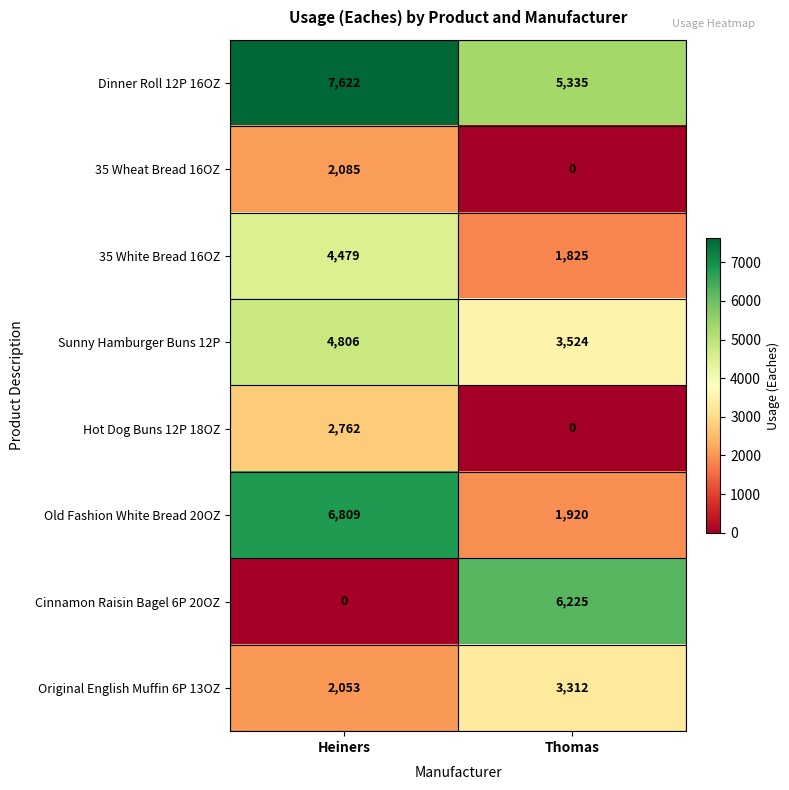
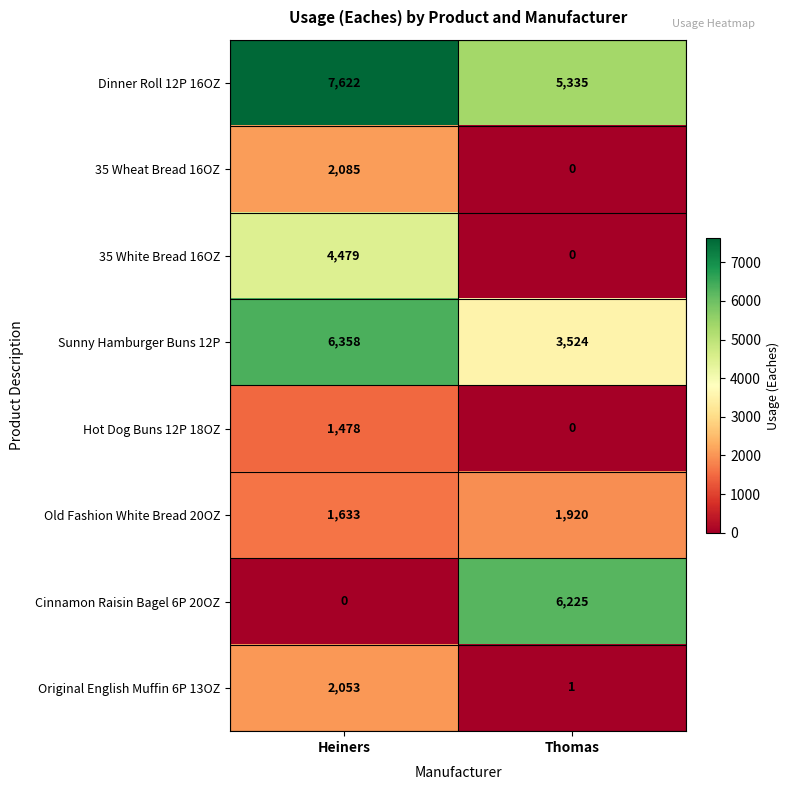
  {
    "Dinner Roll 12P 16OZ": {
      "Heiners": "7,622",
      "Thomas": "5,335"
    },
    "35 Wheat Bread 16OZ": {
      "Heiners": "2,085",
      "Thomas": "0"
    },
    "35 White Bread 16OZ": {
      "Heiners": "4,479",
-     "Thomas": "1,825"
+     "Thomas": "0"
    },
    "Sunny Hamburger Buns 12P": {
-     "Heiners": "4,806",
+     "Heiners": "6,358",
      "Thomas": "3,524"
    },
    "Hot Dog Buns 12P 18OZ": {
-     "Heiners": "2,762",
+     "Heiners": "1,478",
      "Thomas": "0"
    },
    "Old Fashion White Bread 20OZ": {
-     "Heiners": "6,809",
+     "Heiners": "1,633",
      "Thomas": "1,920"
    },
    "Cinnamon Raisin Bagel 6P 20OZ": {
      "Heiners": "0",
      "Thomas": "6,225"
    },
    "Original English Muffin 6P 13OZ": {
      "Heiners": "2,053",
-     "Thomas": "3,312"
+     "Thomas": "1"
    }
  }
